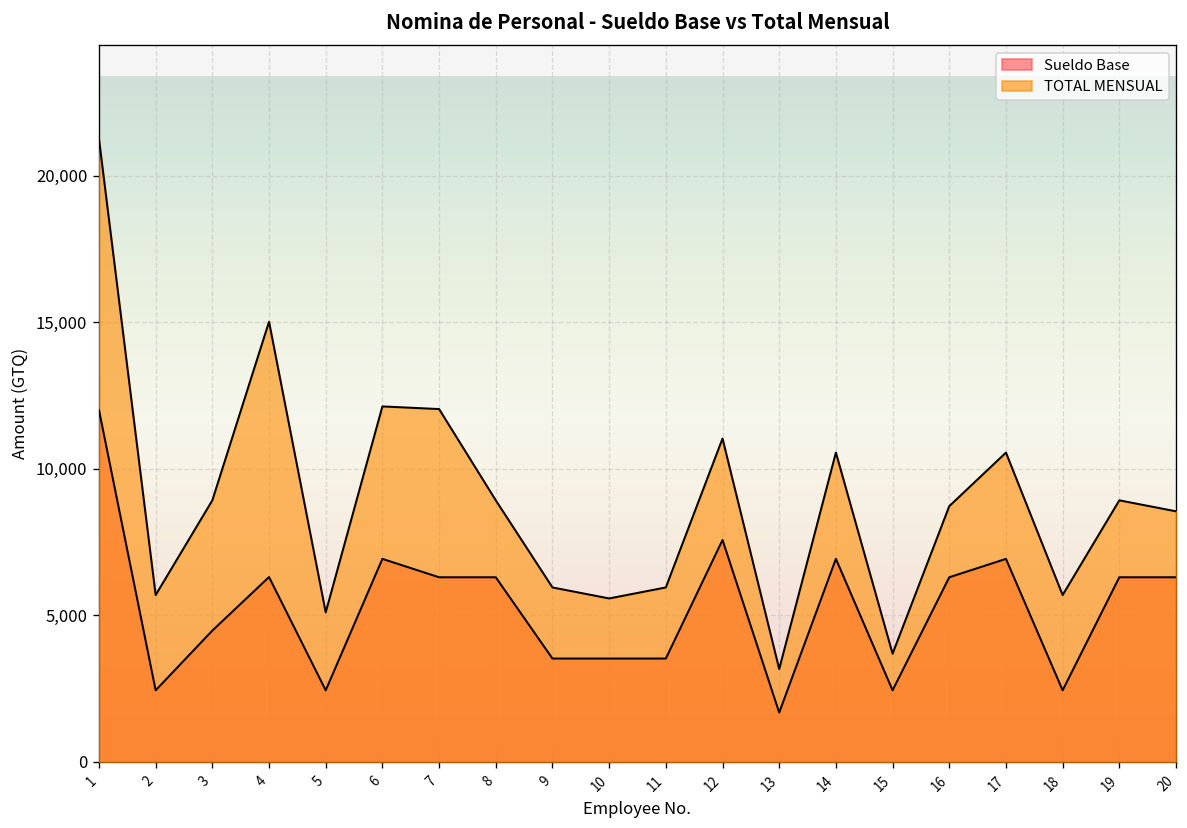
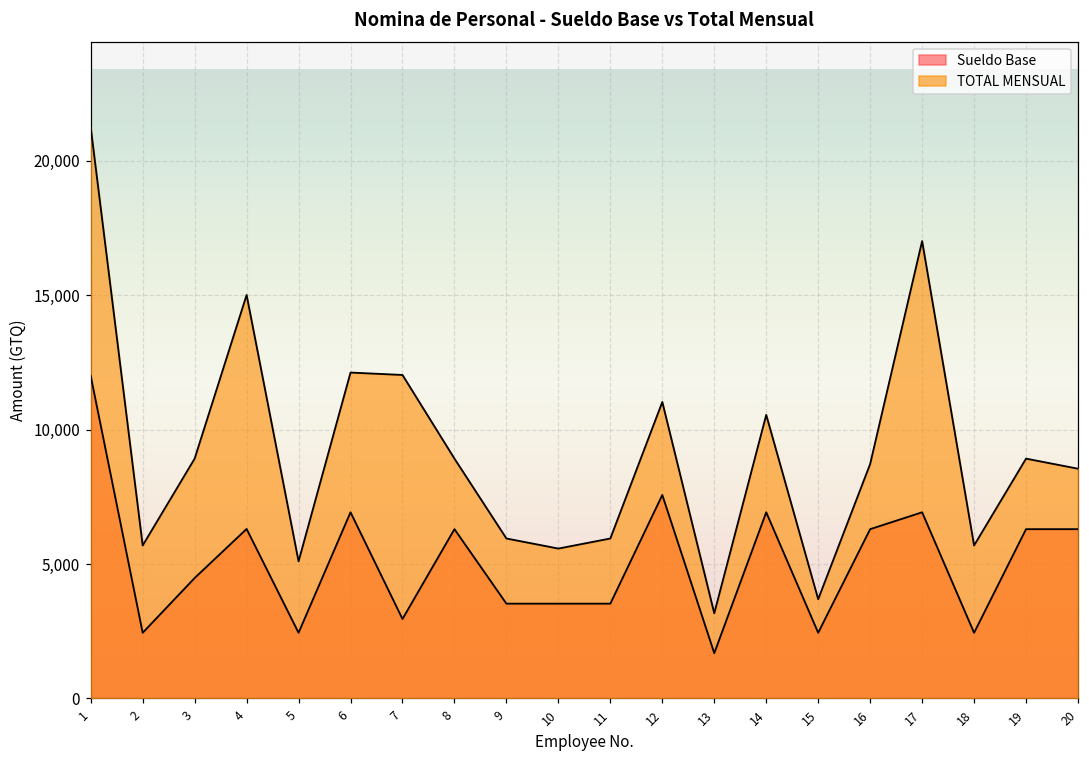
  {
    "Sueldo Base": {
      "1": "12,000",
      "2": "2,400",
      "3": "4,500",
      "4": "6,300",
      "5": "2,400",
      "6": "6,900",
-     "7": "6,300",
+     "7": "3,000",
      "8": "6,300",
      "9": "3,500",
      "10": "3,500",
      "11": "3,500",
      "12": "7,600",
      "13": "1,700",
      "14": "6,900",
      "15": "2,400",
      "16": "6,300",
      "17": "6,900",
      "18": "2,400",
      "19": "6,300",
      "20": "6,300"
    },
    "TOTAL MENSUAL": {
      "1": "21,300",
      "2": "5,700",
      "3": "8,900",
      "4": "15,000",
      "5": "5,100",
      "6": "12,100",
      "7": "12,000",
      "8": "8,900",
      "9": "6,000",
      "10": "5,600",
      "11": "6,000",
      "12": "11,000",
      "13": "3,200",
      "14": "10,600",
      "15": "3,700",
      "16": "8,700",
-     "17": "10,600",
+     "17": "17,000",
      "18": "5,700",
      "19": "8,900",
      "20": "8,500"
    }
  }
